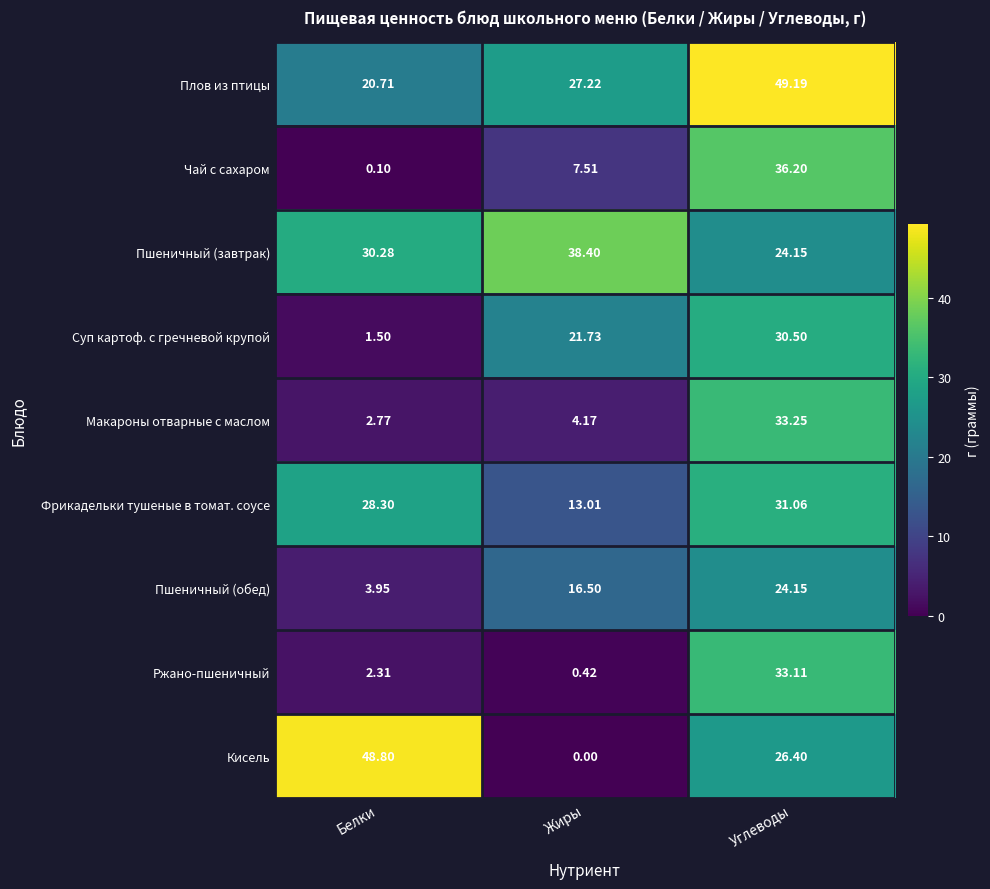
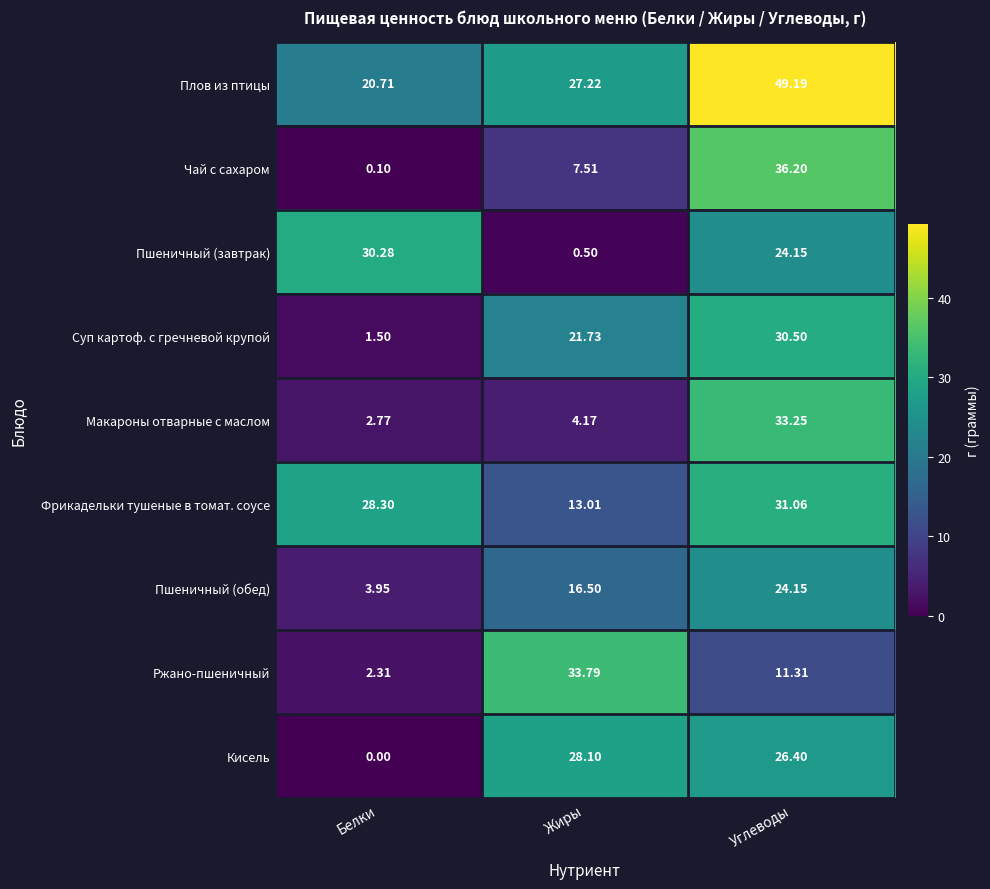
  {
    "Плов из птицы": {
      "Белки": 20.71,
      "Жиры": 27.22,
      "Углеводы": 49.19
    },
    "Чай с сахаром": {
      "Белки": 0.10,
      "Жиры": 7.51,
      "Углеводы": 36.20
    },
    "Пшеничный (завтрак)": {
      "Белки": 30.28,
-     "Жиры": 38.40,
+     "Жиры": 0.50,
      "Углеводы": 24.15
    },
    "Суп картоф. с гречневой крупой": {
      "Белки": 1.50,
      "Жиры": 21.73,
      "Углеводы": 30.50
    },
    "Макароны отварные с маслом": {
      "Белки": 2.77,
      "Жиры": 4.17,
      "Углеводы": 33.25
    },
    "Фрикадельки тушеные в томат. соусе": {
      "Белки": 28.30,
      "Жиры": 13.01,
      "Углеводы": 31.06
    },
    "Пшеничный (обед)": {
      "Белки": 3.95,
      "Жиры": 16.50,
      "Углеводы": 24.15
    },
    "Ржано-пшеничный": {
      "Белки": 2.31,
-     "Жиры": 0.42,
-     "Углеводы": 33.11
+     "Жиры": 33.79,
+     "Углеводы": 11.31
    },
    "Кисель": {
-     "Белки": 48.80,
-     "Жиры": 0.00,
+     "Белки": 0.00,
+     "Жиры": 28.10,
      "Углеводы": 26.40
    }
  }
